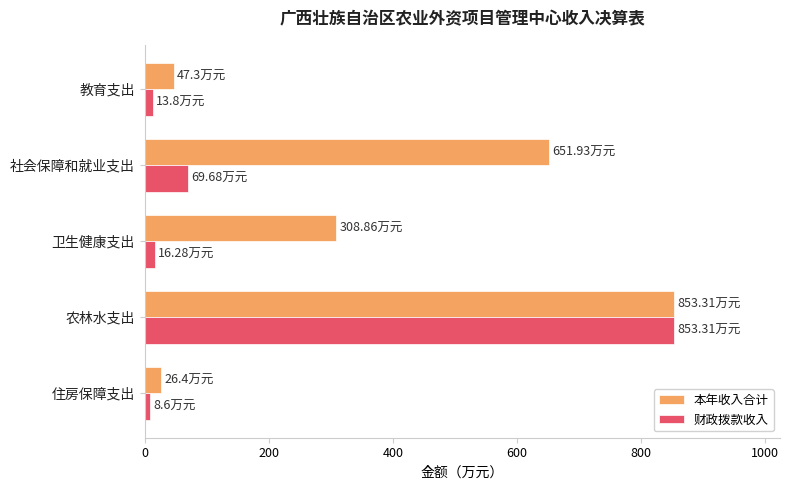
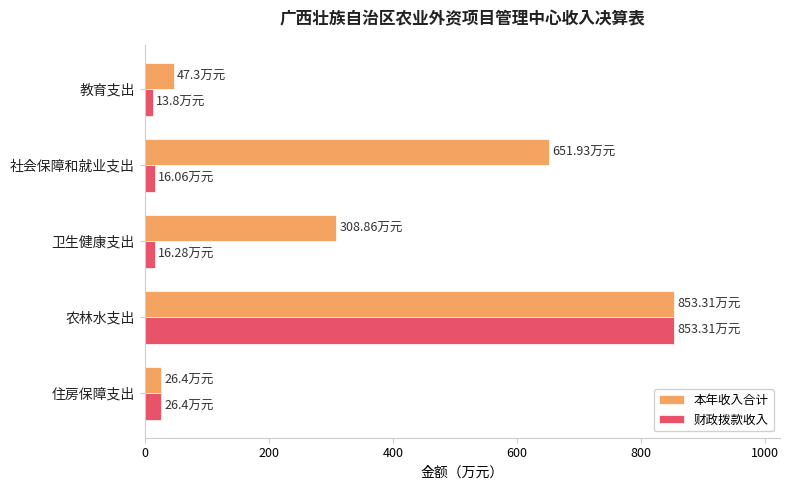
  {
    "本年收入合计": {
      "教育支出": 47.3,
      "社会保障和就业支出": 651.93,
      "卫生健康支出": 308.86,
      "农林水支出": 853.31,
      "住房保障支出": 26.4
    },
    "财政拨款收入": {
      "教育支出": 13.8,
-     "社会保障和就业支出": 69.68,
+     "社会保障和就业支出": 16.06,
      "卫生健康支出": 16.28,
      "农林水支出": 853.31,
-     "住房保障支出": 8.6
+     "住房保障支出": 26.4
    }
  }
